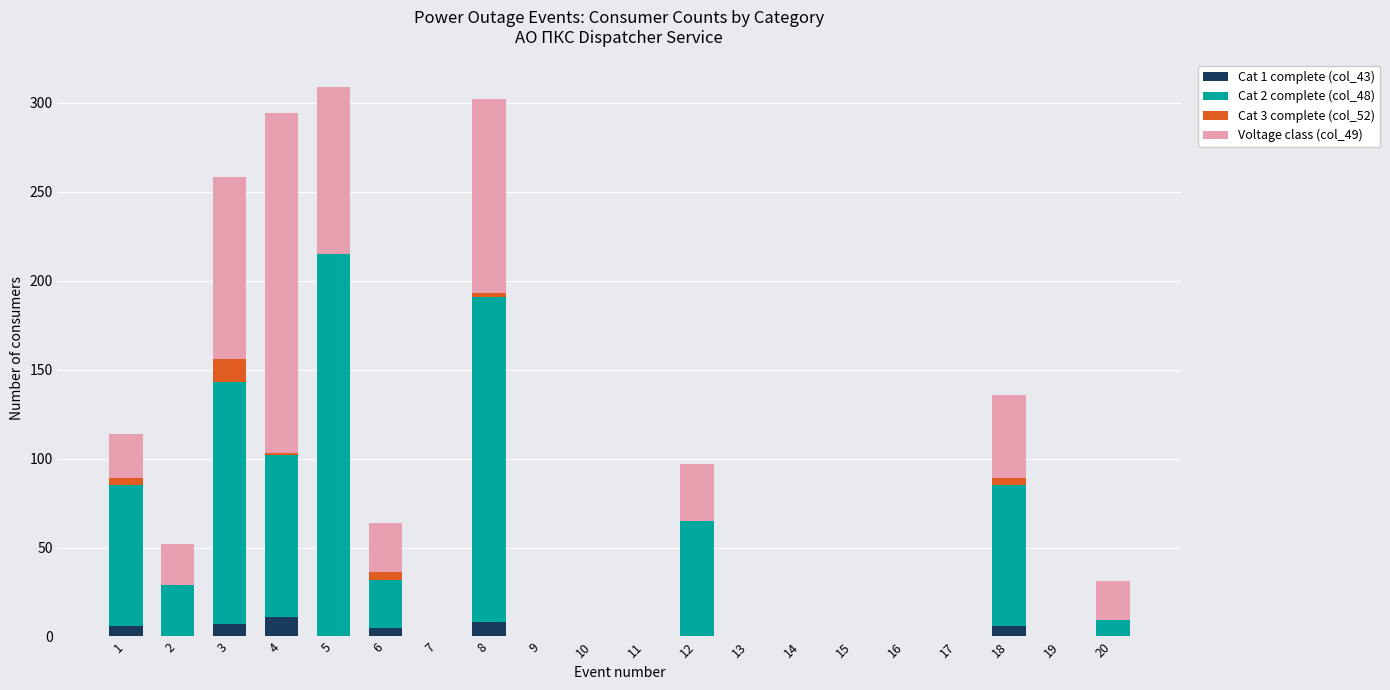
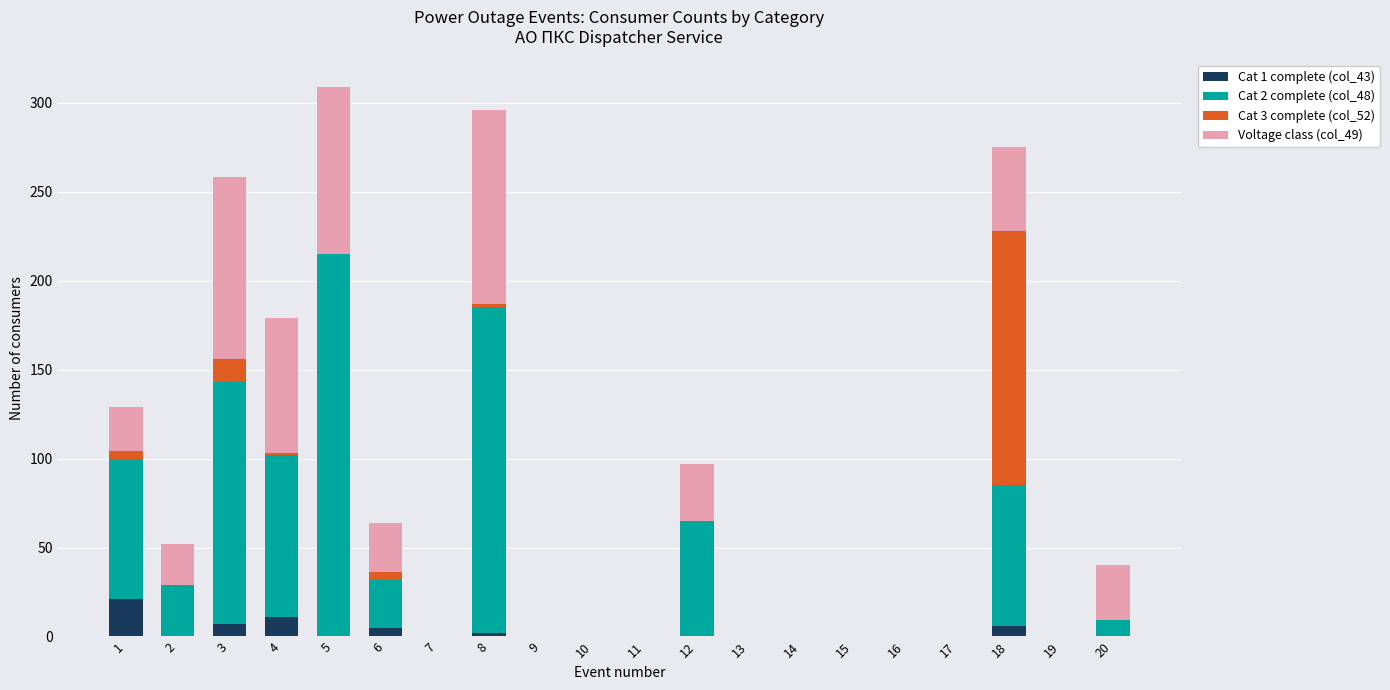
  {
    "Cat 1 complete (col_43)": {
-     "1": 6,
+     "1": 21,
      "2": 0,
      "3": 7,
      "4": 11,
      "5": 0,
      "6": 5,
      "7": 0,
-     "8": 8,
+     "8": 2,
      "9": 0,
      "10": 0,
      "11": 0,
      "12": 0,
      "13": 0,
      "14": 0,
      "15": 0,
      "16": 0,
      "17": 0,
      "18": 6,
      "19": 0,
      "20": 0
    },
    "Cat 2 complete (col_48)": {
      "1": 79,
      "2": 29,
      "3": 136,
      "4": 91,
      "5": 215,
      "6": 27,
      "7": 0,
      "8": 183,
      "9": 0,
      "10": 0,
      "11": 0,
      "12": 65,
      "13": 0,
      "14": 0,
      "15": 0,
      "16": 0,
      "17": 0,
      "18": 79,
      "19": 0,
      "20": 9
    },
    "Cat 3 complete (col_52)": {
      "1": 4,
      "2": 0,
      "3": 13,
      "5": 0,
      "6": 4,
      "7": 0,
      "8": 2,
      "9": 0,
      "10": 0,
      "11": 0,
      "12": 0,
      "13": 0,
      "14": 0,
      "15": 0,
      "16": 0,
      "17": 0,
-     "18": 4,
+     "18": 143,
      "19": 0,
      "20": 0
    },
    "Voltage class (col_49)": {
      "1": 25,
      "2": 23,
      "3": 102,
-     "4": 191,
+     "4": 76,
      "5": 94,
      "6": 28,
      "7": 0,
      "8": 109,
      "9": 0,
      "10": 0,
      "11": 0,
      "12": 32,
      "13": 0,
      "14": 0,
      "15": 0,
      "16": 0,
      "17": 0,
      "18": 47,
      "19": 0,
-     "20": 22
+     "20": 31
    }
  }
